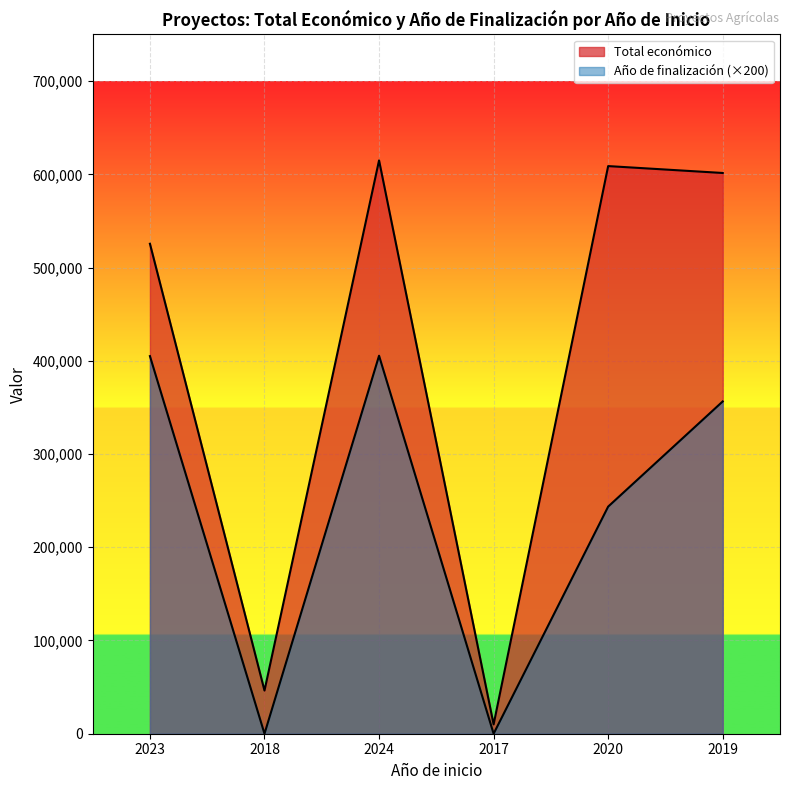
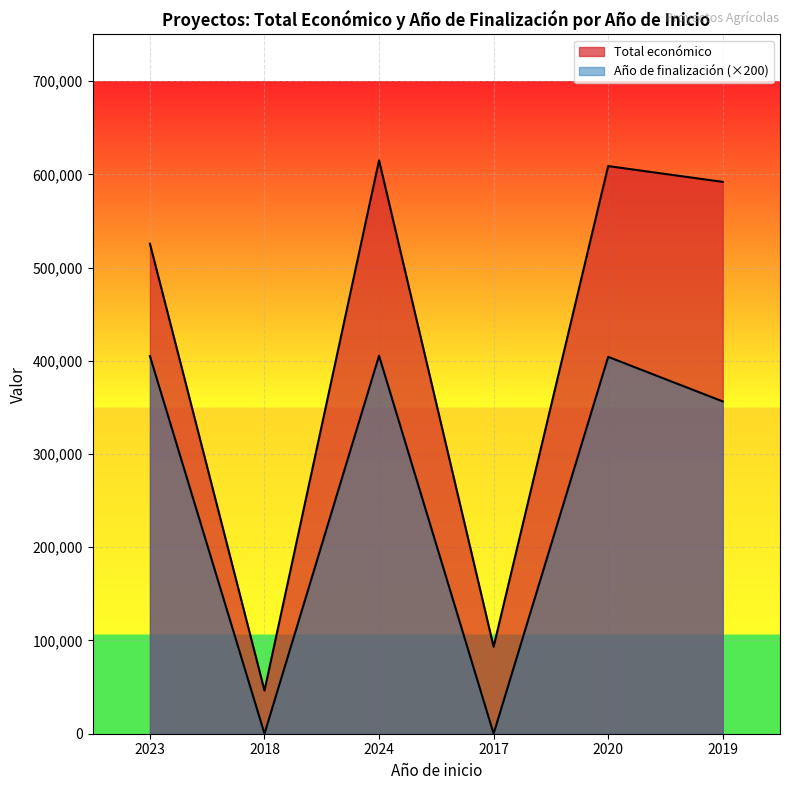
  {
    "Total económico": {
      "2023": "530,000",
      "2018": "50,000",
      "2024": "610,000",
-     "2017": "10,000",
+     "2017": "90,000",
      "2020": "610,000",
-     "2019": "600,000"
+     "2019": "590,000"
    },
    "Año de finalización (×200)": {
      "2023": "410,000",
      "2018": "0",
      "2024": "410,000",
      "2017": "0",
-     "2020": "240,000",
+     "2020": "400,000",
      "2019": "360,000"
    }
  }
